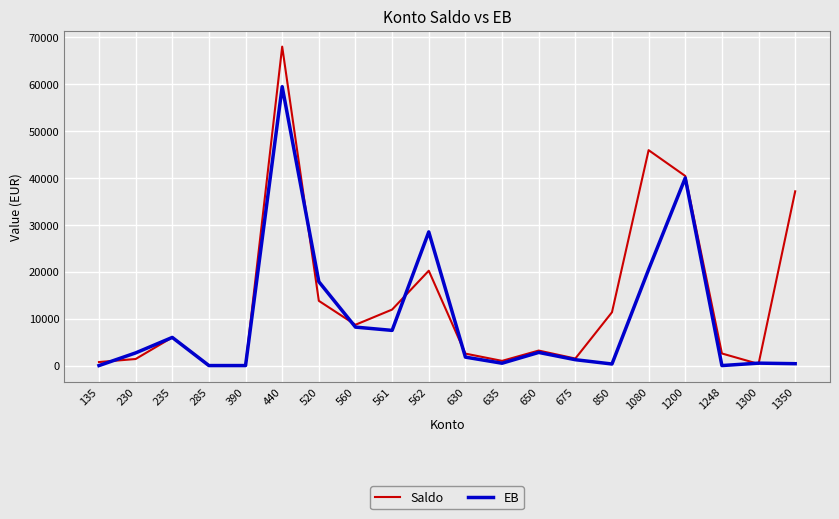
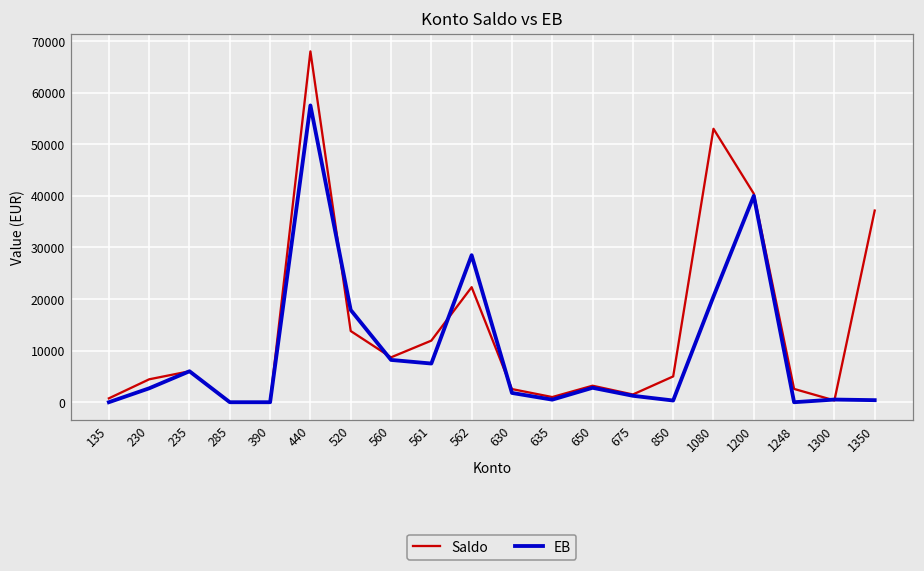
  {
    "Saldo": {
      "135": 1000,
-     "230": 1000,
+     "230": 4000,
      "440": 68000,
      "520": 14000,
      "561": 12000,
-     "562": 20000,
+     "562": 22000,
      "630": 3000,
-     "850": 11000,
-     "1080": 46000,
+     "850": 5000,
+     "1080": 53000,
      "1248": 3000,
      "1350": 37000
    },
    "EB": {
      "135": 0,
      "230": 3000,
-     "440": 59000,
+     "440": 58000,
      "520": 18000,
      "561": 8000,
      "562": 29000,
      "630": 2000,
      "850": 0,
      "1080": 20000,
      "1248": 0,
      "1350": 0
    }
  }
